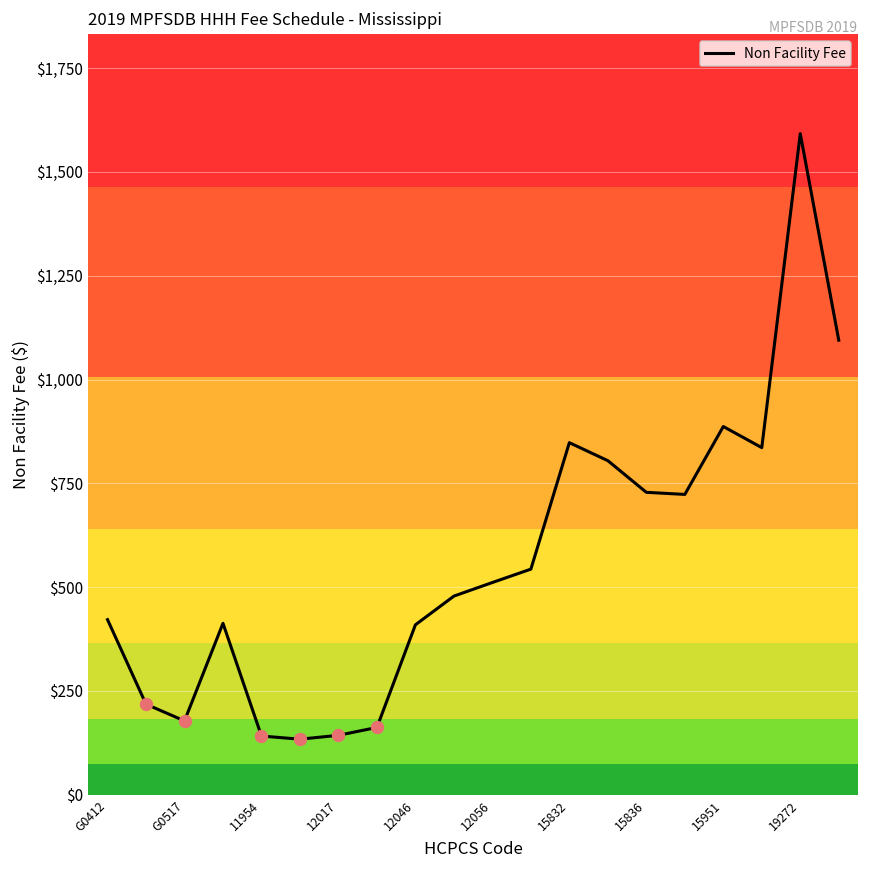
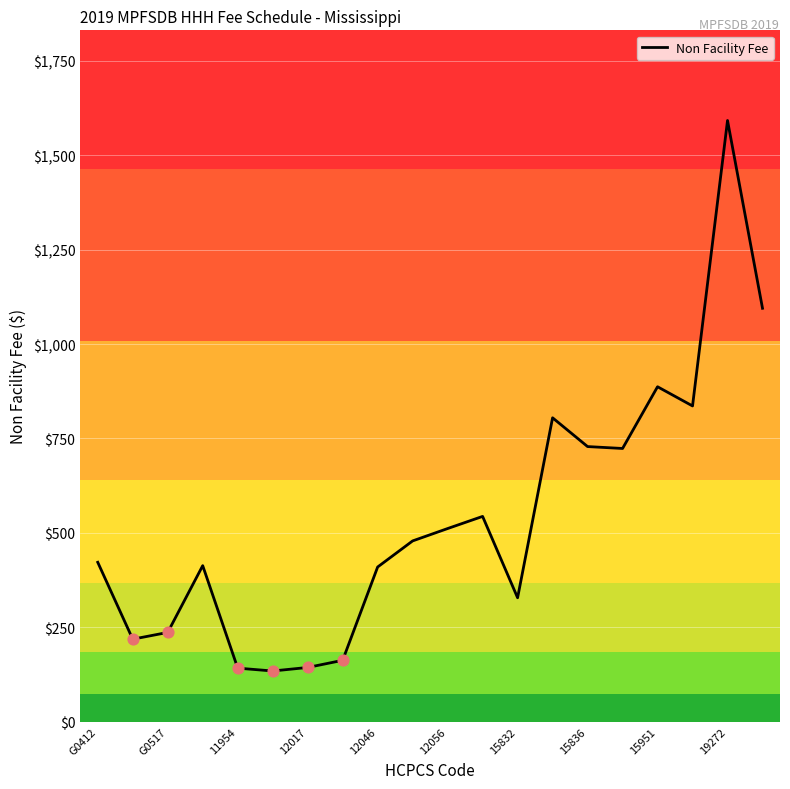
  {
    "Non Facility Fee": {
      "G0412": "$420",
-     "G0517": "$180",
+     "G0517": "$240",
      "12046": "$410",
      "12056": "$510",
-     "15832": "$850",
+     "15832": "$330",
      "15836": "$730",
      "15951": "$890",
      "19272": "$1,590"
    }
  }
